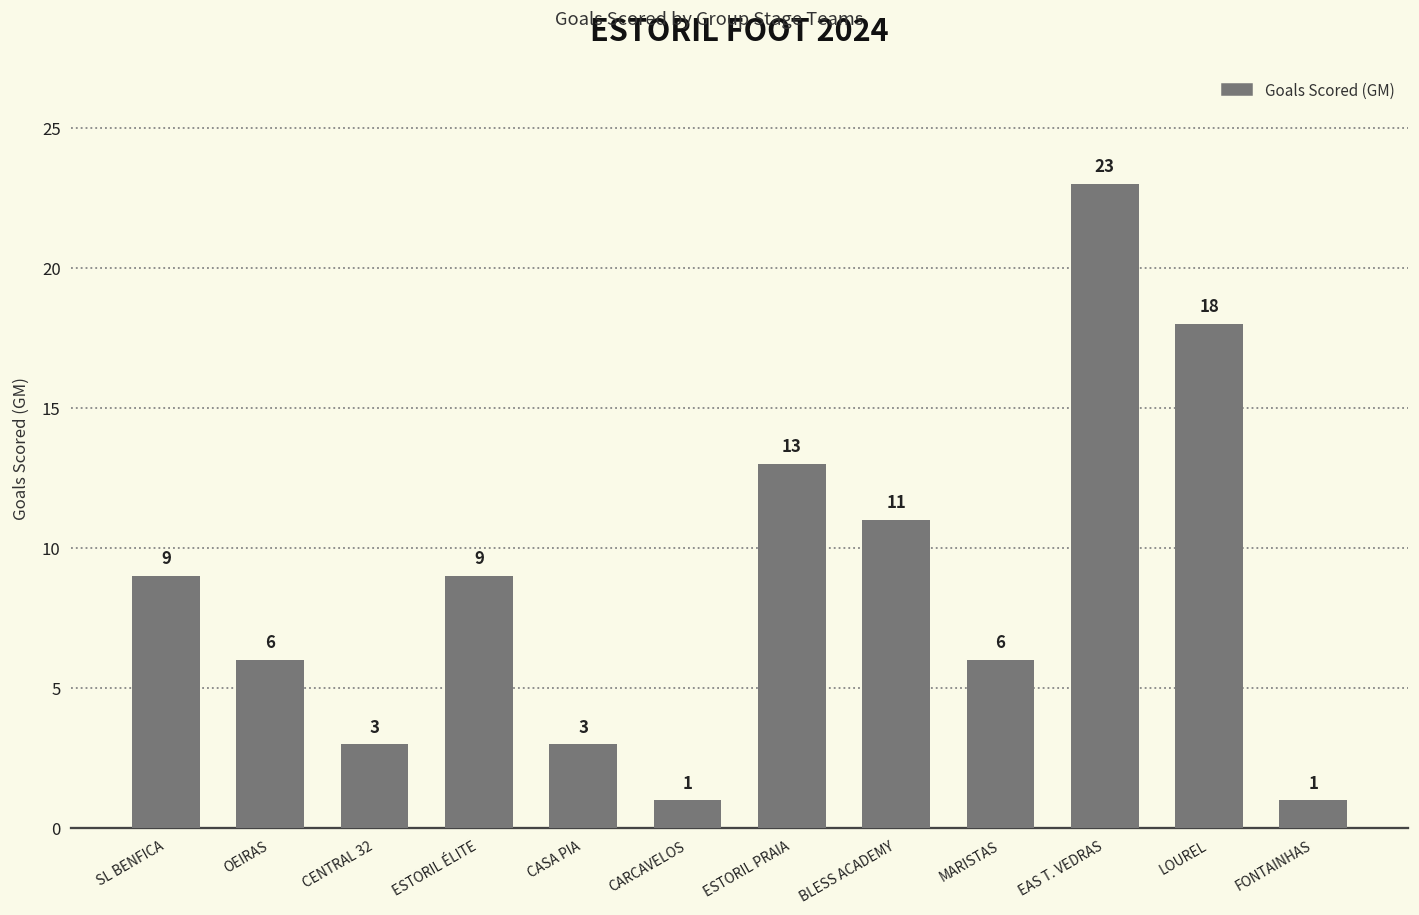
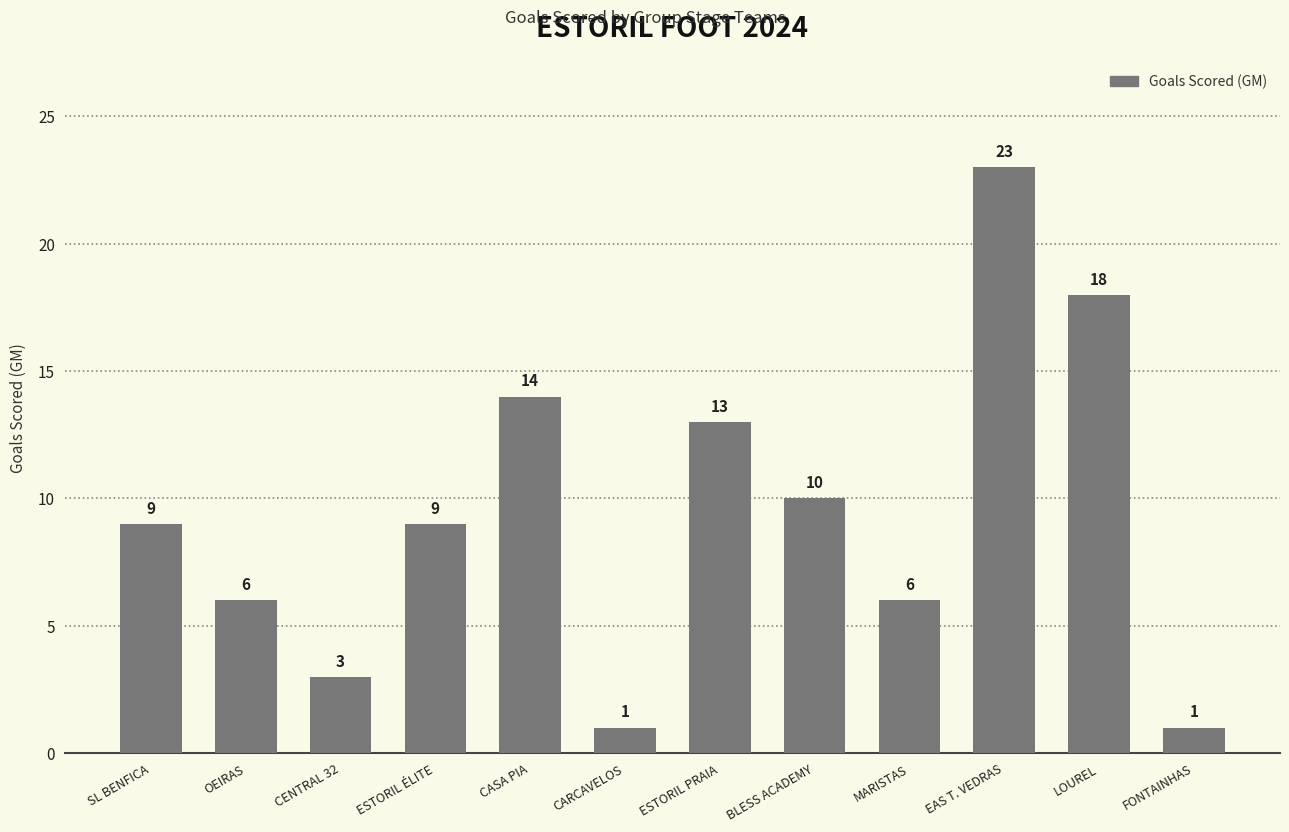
  {
    "SL BENFICA": 9,
    "OEIRAS": 6,
    "CENTRAL 32": 3,
    "ESTORIL ÉLITE": 9,
-   "CASA PIA": 3,
+   "CASA PIA": 14,
    "CARCAVELOS": 1,
    "ESTORIL PRAIA": 13,
-   "BLESS ACADEMY": 11,
+   "BLESS ACADEMY": 10,
    "MARISTAS": 6,
    "EAS T. VEDRAS": 23,
    "LOUREL": 18,
    "FONTAINHAS": 1
  }
